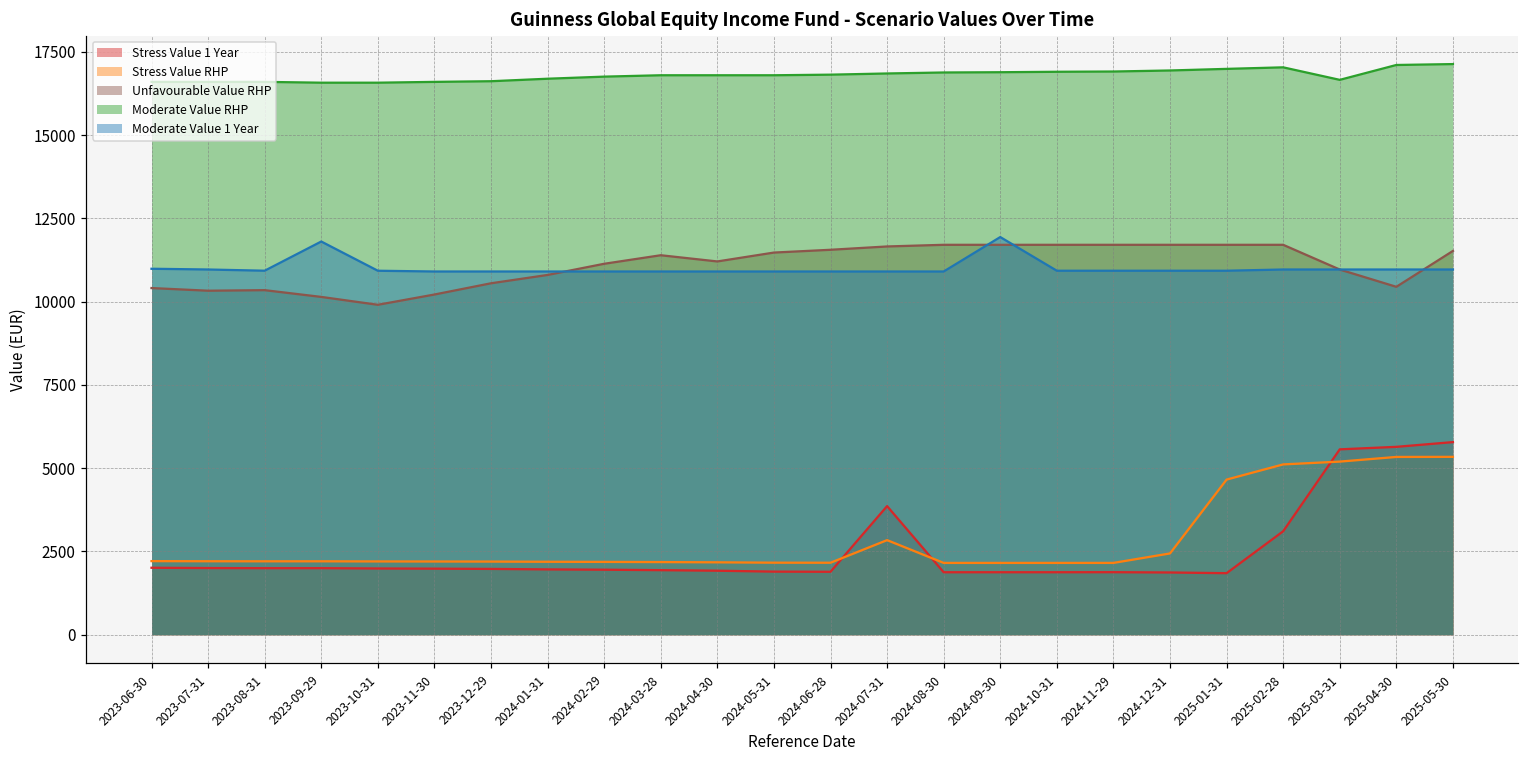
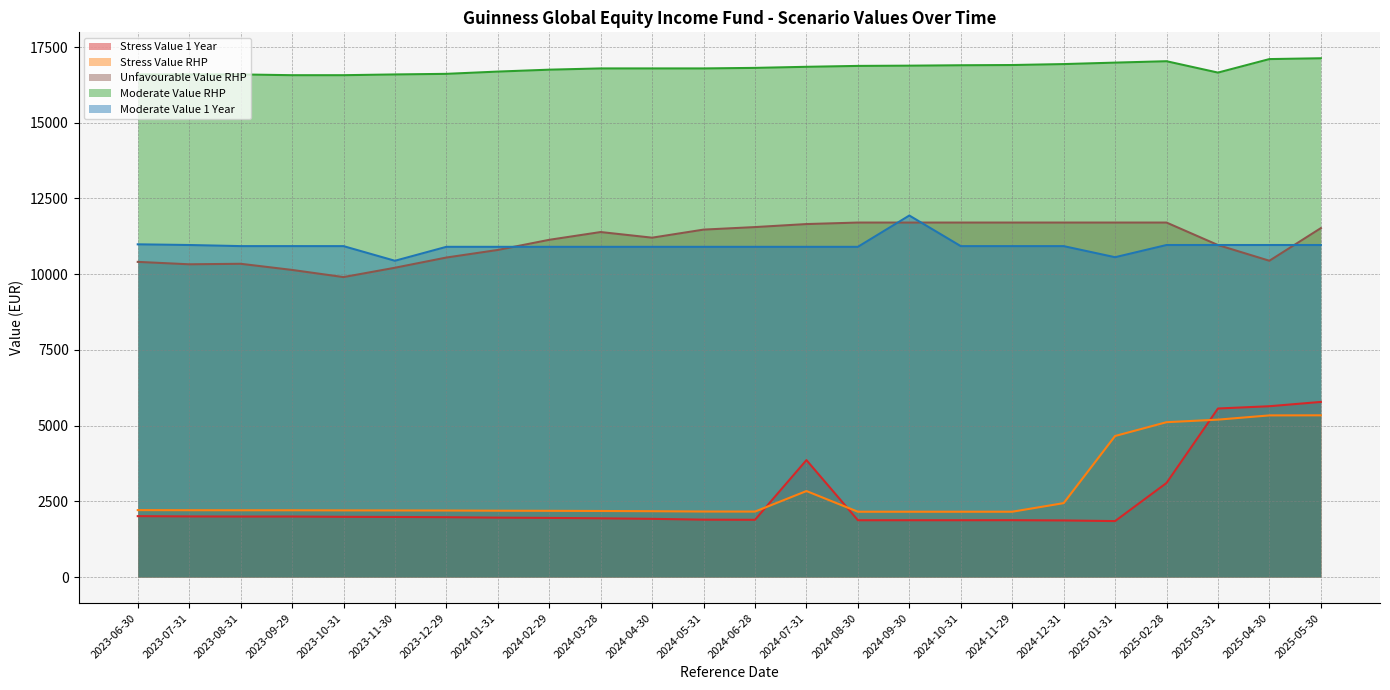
  {
    "Stress Value 1 Year": {
      "2023-06-30": 2000,
      "2023-07-31": 2000,
      "2023-08-31": 2000,
      "2023-09-29": 2000,
      "2023-10-31": 2000,
      "2023-11-30": 2000,
      "2023-12-29": 2000,
      "2024-01-31": 2000,
      "2024-02-29": 2000,
      "2024-03-28": 1900,
      "2024-04-30": 1900,
      "2024-05-31": 1900,
      "2024-06-28": 1900,
      "2024-07-31": 3900,
      "2024-08-30": 1900,
      "2024-09-30": 1900,
      "2024-10-31": 1900,
      "2024-11-29": 1900,
      "2024-12-31": 1900,
      "2025-01-31": 1800,
      "2025-02-28": 3100,
      "2025-03-31": 5600,
      "2025-04-30": 5600,
      "2025-05-30": 5800
    },
    "Stress Value RHP": {
      "2023-06-30": 2200,
      "2023-07-31": 2200,
      "2023-08-31": 2200,
      "2023-09-29": 2200,
      "2023-10-31": 2200,
      "2023-11-30": 2200,
      "2023-12-29": 2200,
      "2024-01-31": 2200,
      "2024-02-29": 2200,
      "2024-03-28": 2200,
      "2024-04-30": 2200,
      "2024-05-31": 2200,
      "2024-06-28": 2200,
      "2024-07-31": 2800,
      "2024-08-30": 2200,
      "2024-09-30": 2200,
      "2024-10-31": 2200,
      "2024-11-29": 2200,
      "2024-12-31": 2400,
      "2025-01-31": 4700,
      "2025-02-28": 5100,
      "2025-03-31": 5200,
      "2025-04-30": 5300,
      "2025-05-30": 5300
    },
    "Unfavourable Value RHP": {
      "2023-06-30": 10400,
      "2023-07-31": 10300,
      "2023-08-31": 10300,
      "2023-09-29": 10100,
      "2023-10-31": 9900,
      "2023-11-30": 10200,
      "2023-12-29": 10500,
      "2024-01-31": 10800,
      "2024-02-29": 11100,
      "2024-03-28": 11400,
      "2024-04-30": 11200,
      "2024-05-31": 11500,
      "2024-06-28": 11600,
      "2024-07-31": 11700,
      "2024-08-30": 11700,
      "2024-09-30": 11700,
      "2024-10-31": 11700,
      "2024-11-29": 11700,
      "2024-12-31": 11700,
      "2025-01-31": 11700,
      "2025-02-28": 11700,
      "2025-04-30": 10400,
      "2025-05-30": 11500
    },
    "Moderate Value RHP": {
      "2023-09-29": 16600,
      "2023-10-31": 16600,
      "2023-11-30": 16600,
      "2023-12-29": 16600,
      "2024-01-31": 16700,
      "2024-02-29": 16800,
      "2024-03-28": 16800,
      "2024-04-30": 16800,
      "2024-05-31": 16800,
      "2024-06-28": 16800,
      "2024-07-31": 16800,
      "2024-08-30": 16900,
      "2024-09-30": 16900,
      "2024-10-31": 16900,
      "2024-11-29": 16900,
      "2024-12-31": 16900,
      "2025-01-31": 17000,
      "2025-02-28": 17000,
      "2025-03-31": 16700,
      "2025-04-30": 17100,
      "2025-05-30": 17100
    },
    "Moderate Value 1 Year": {
      "2023-06-30": 11000,
      "2023-07-31": 11000,
      "2023-08-31": 10900,
-     "2023-09-29": 11800,
+     "2023-09-29": 10900,
      "2023-10-31": 10900,
-     "2023-11-30": 10900,
+     "2023-11-30": 10400,
      "2023-12-29": 10900,
      "2024-01-31": 10900,
      "2024-02-29": 10900,
      "2024-03-28": 10900,
      "2024-04-30": 10900,
      "2024-05-31": 10900,
      "2024-06-28": 10900,
      "2024-07-31": 10900,
      "2024-08-30": 10900,
      "2024-09-30": 11900,
      "2024-10-31": 10900,
      "2024-11-29": 10900,
      "2024-12-31": 10900,
-     "2025-01-31": 10900,
+     "2025-01-31": 10600,
      "2025-02-28": 11000,
      "2025-04-30": 11000,
      "2025-05-30": 11000
    }
  }
